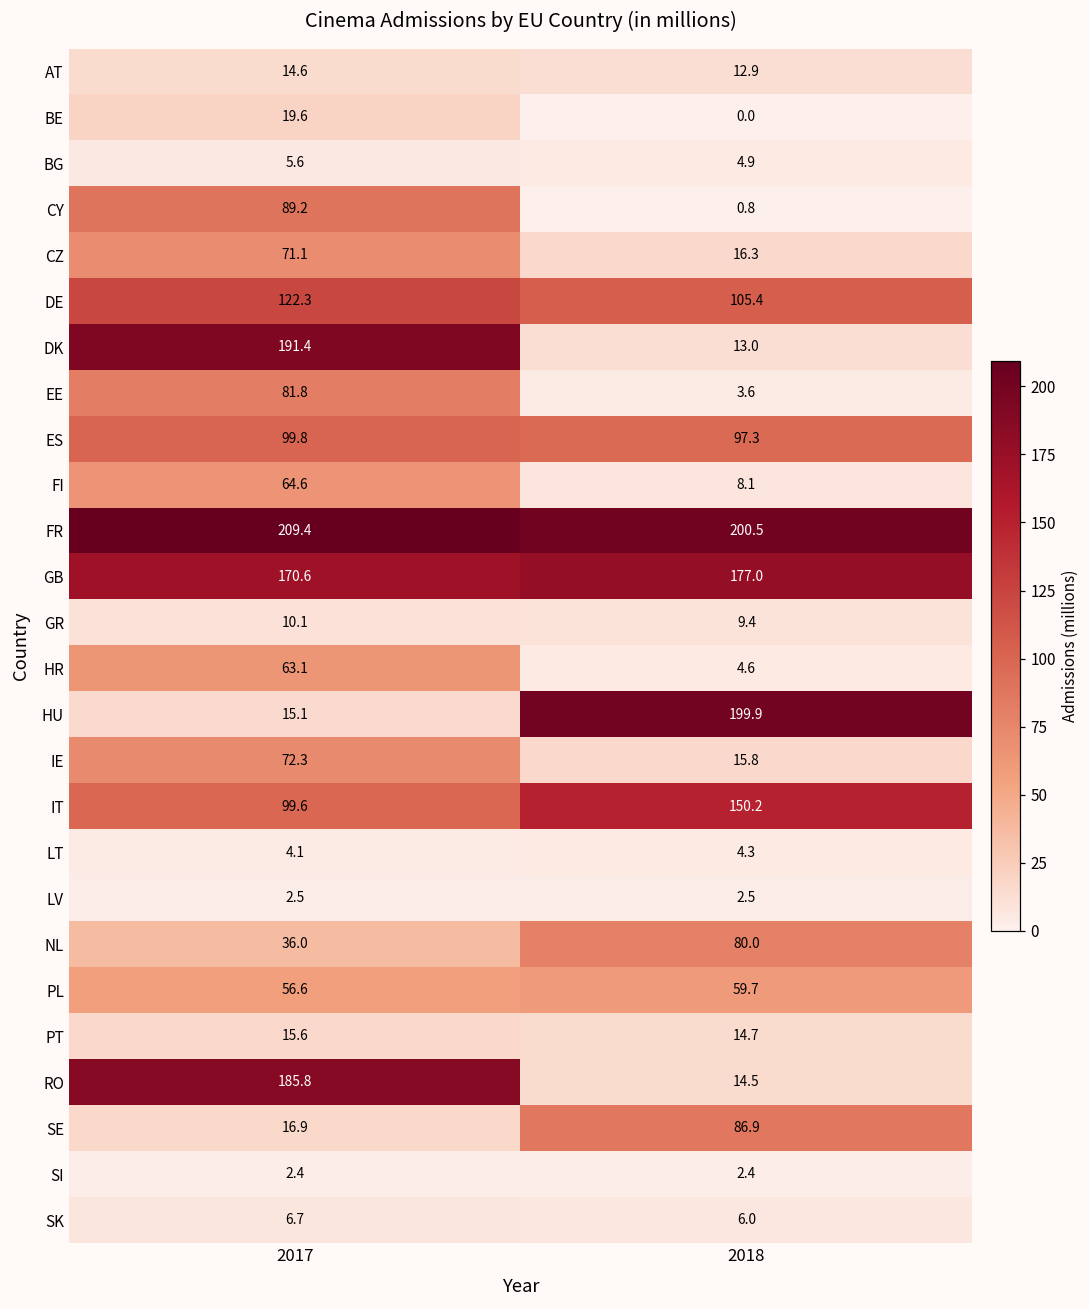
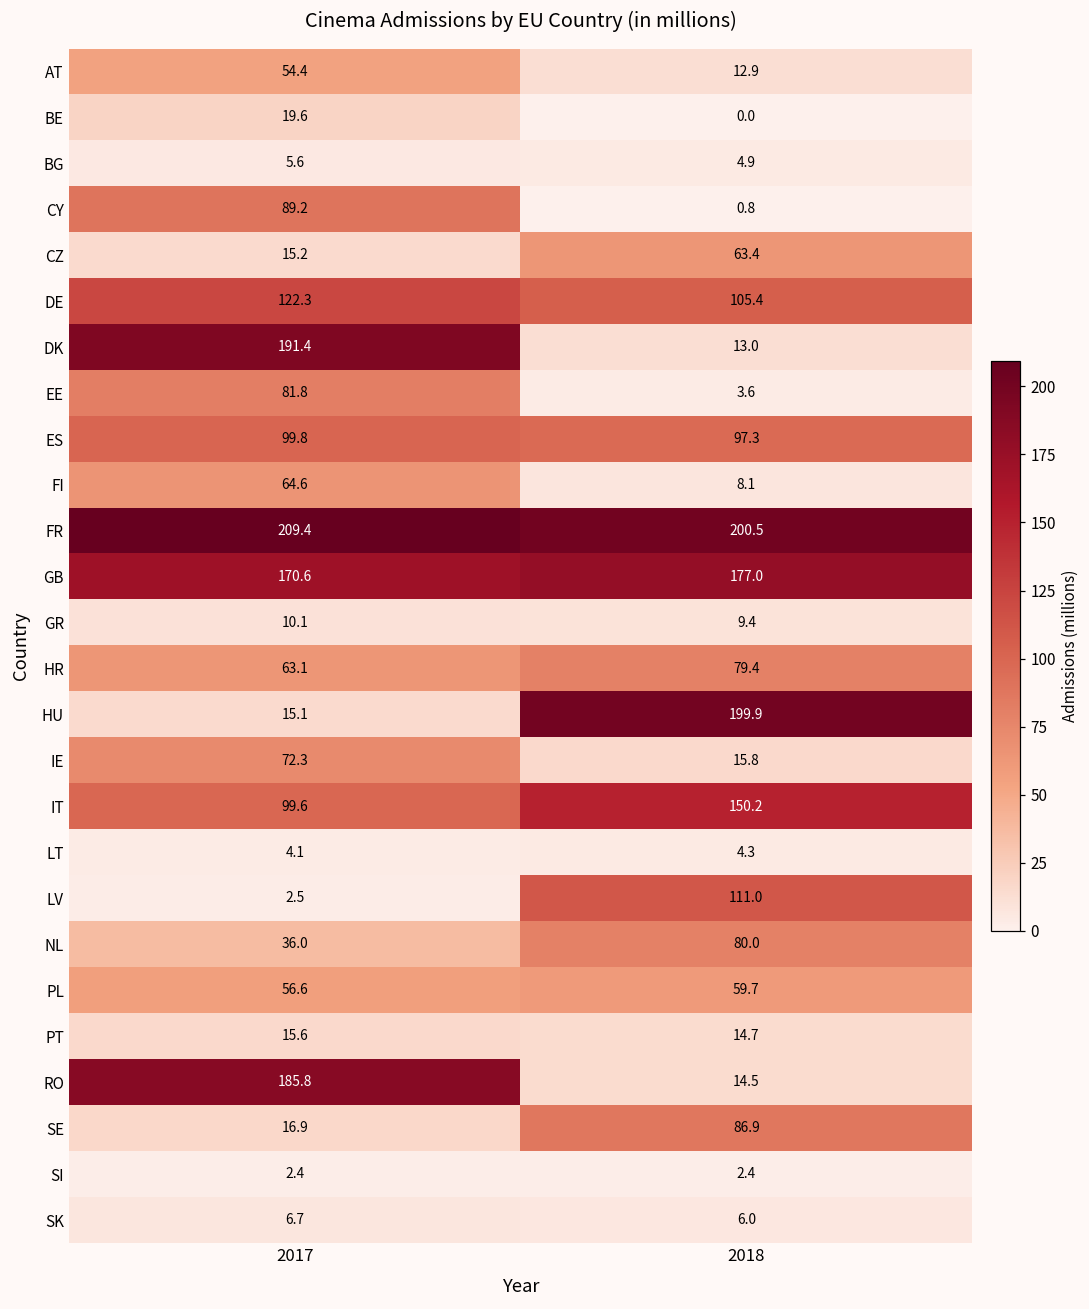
  {
    "AT": {
-     "2017": 14.6,
+     "2017": 54.4,
      "2018": 12.9
    },
    "BE": {
      "2017": 19.6,
      "2018": 0.0
    },
    "BG": {
      "2017": 5.6,
      "2018": 4.9
    },
    "CY": {
      "2017": 89.2,
      "2018": 0.8
    },
    "CZ": {
-     "2017": 71.1,
-     "2018": 16.3
+     "2017": 15.2,
+     "2018": 63.4
    },
    "DE": {
      "2017": 122.3,
      "2018": 105.4
    },
    "DK": {
      "2017": 191.4,
      "2018": 13.0
    },
    "EE": {
      "2017": 81.8,
      "2018": 3.6
    },
    "ES": {
      "2017": 99.8,
      "2018": 97.3
    },
    "FI": {
      "2017": 64.6,
      "2018": 8.1
    },
    "FR": {
      "2017": 209.4,
      "2018": 200.5
    },
    "GB": {
      "2017": 170.6,
      "2018": 177.0
    },
    "GR": {
      "2017": 10.1,
      "2018": 9.4
    },
    "HR": {
      "2017": 63.1,
-     "2018": 4.6
+     "2018": 79.4
    },
    "HU": {
      "2017": 15.1,
      "2018": 199.9
    },
    "IE": {
      "2017": 72.3,
      "2018": 15.8
    },
    "IT": {
      "2017": 99.6,
      "2018": 150.2
    },
    "LT": {
      "2017": 4.1,
      "2018": 4.3
    },
    "LV": {
      "2017": 2.5,
-     "2018": 2.5
+     "2018": 111.0
    },
    "NL": {
      "2017": 36.0,
      "2018": 80.0
    },
    "PL": {
      "2017": 56.6,
      "2018": 59.7
    },
    "PT": {
      "2017": 15.6,
      "2018": 14.7
    },
    "RO": {
      "2017": 185.8,
      "2018": 14.5
    },
    "SE": {
      "2017": 16.9,
      "2018": 86.9
    },
    "SI": {
      "2017": 2.4,
      "2018": 2.4
    },
    "SK": {
      "2017": 6.7,
      "2018": 6.0
    }
  }
